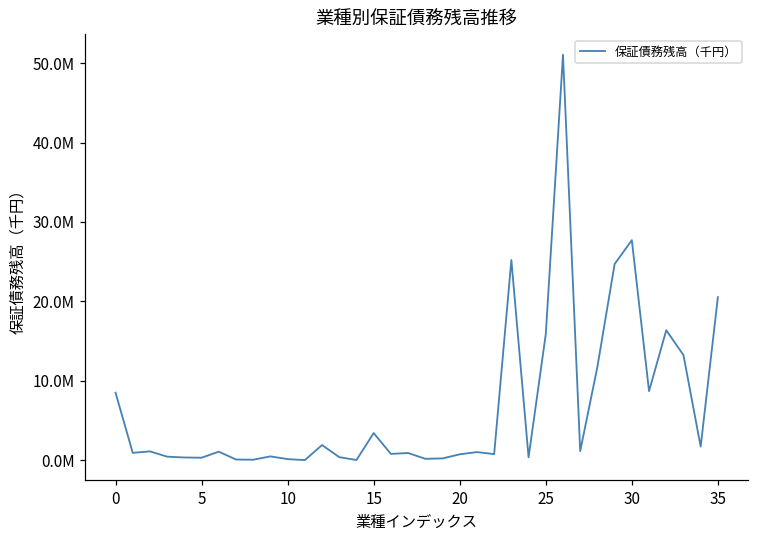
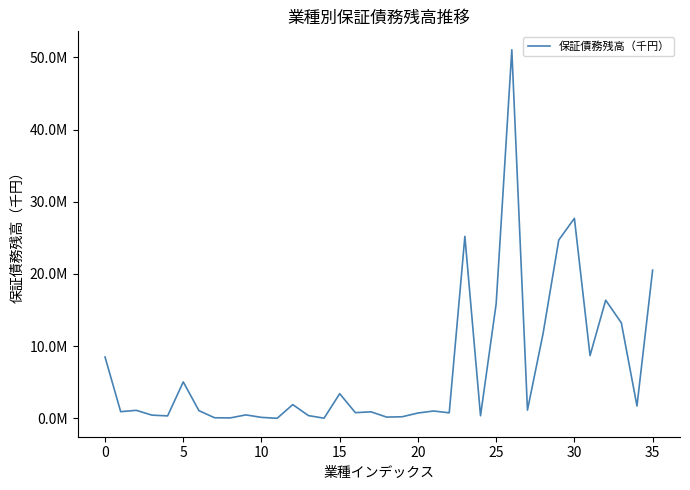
  {
    "0": 8000000,
-   "5": 0,
+   "5": 5000000,
    "10": 0,
    "15": 3000000,
    "20": 1000000,
    "25": 16000000,
    "30": 28000000,
    "35": 21000000
  }
